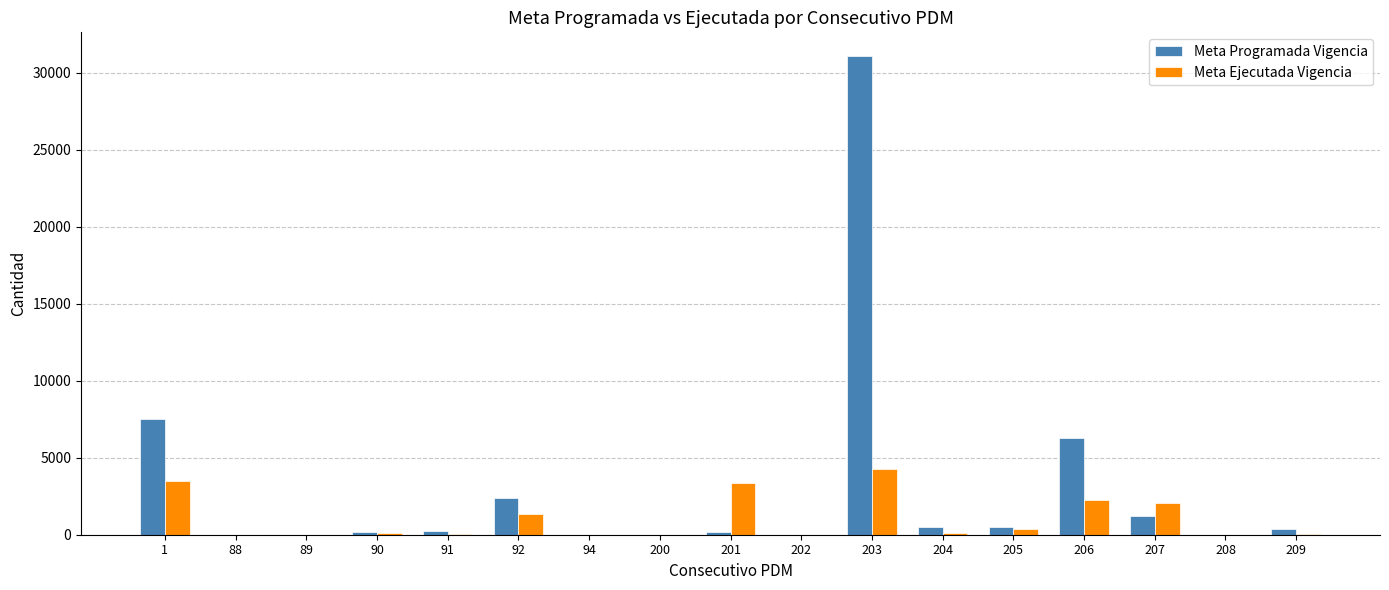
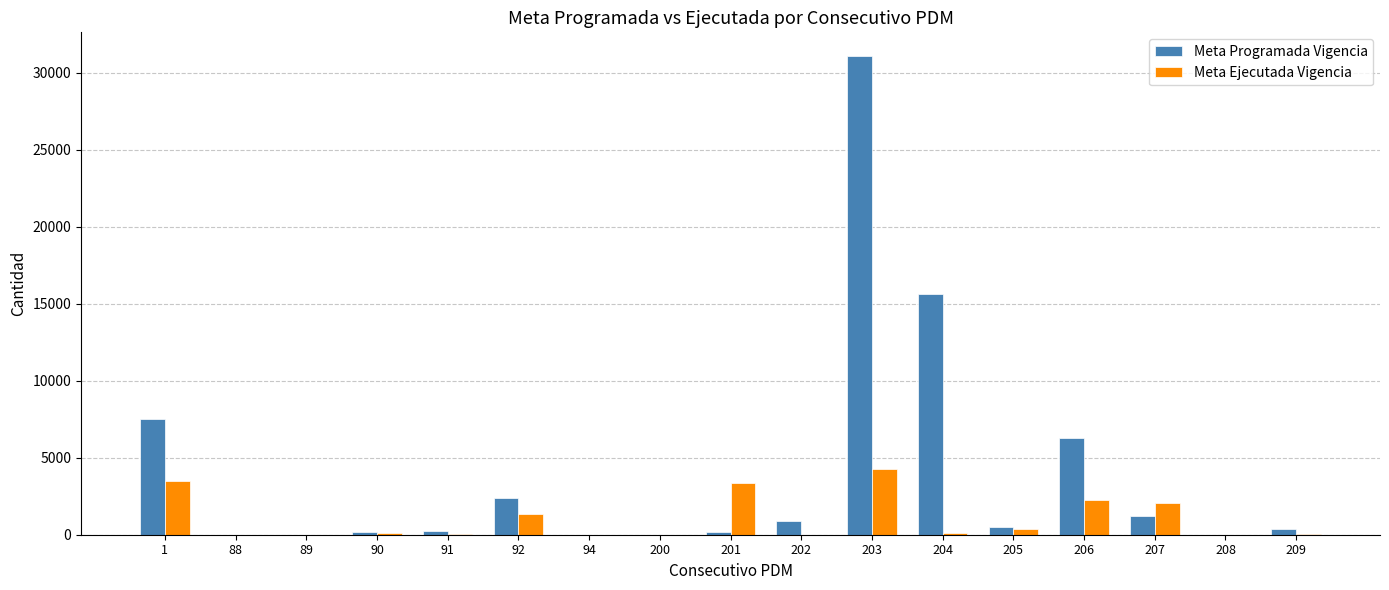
  {
    "Meta Programada Vigencia": {
      "1": 7500,
      "91": 300,
      "92": 2400,
      "201": 200,
-     "202": 0,
+     "202": 900,
      "203": 31100,
-     "204": 500,
+     "204": 15600,
      "205": 500,
      "206": 6300,
      "207": 1200,
      "209": 400
    },
    "Meta Ejecutada Vigencia": {
      "1": 3500,
      "88": 0,
      "89": 0,
      "92": 1400,
      "94": 0,
      "200": 0,
      "201": 3400,
      "202": 0,
      "203": 4300,
      "205": 400,
      "206": 2300,
      "207": 2100
    }
  }
